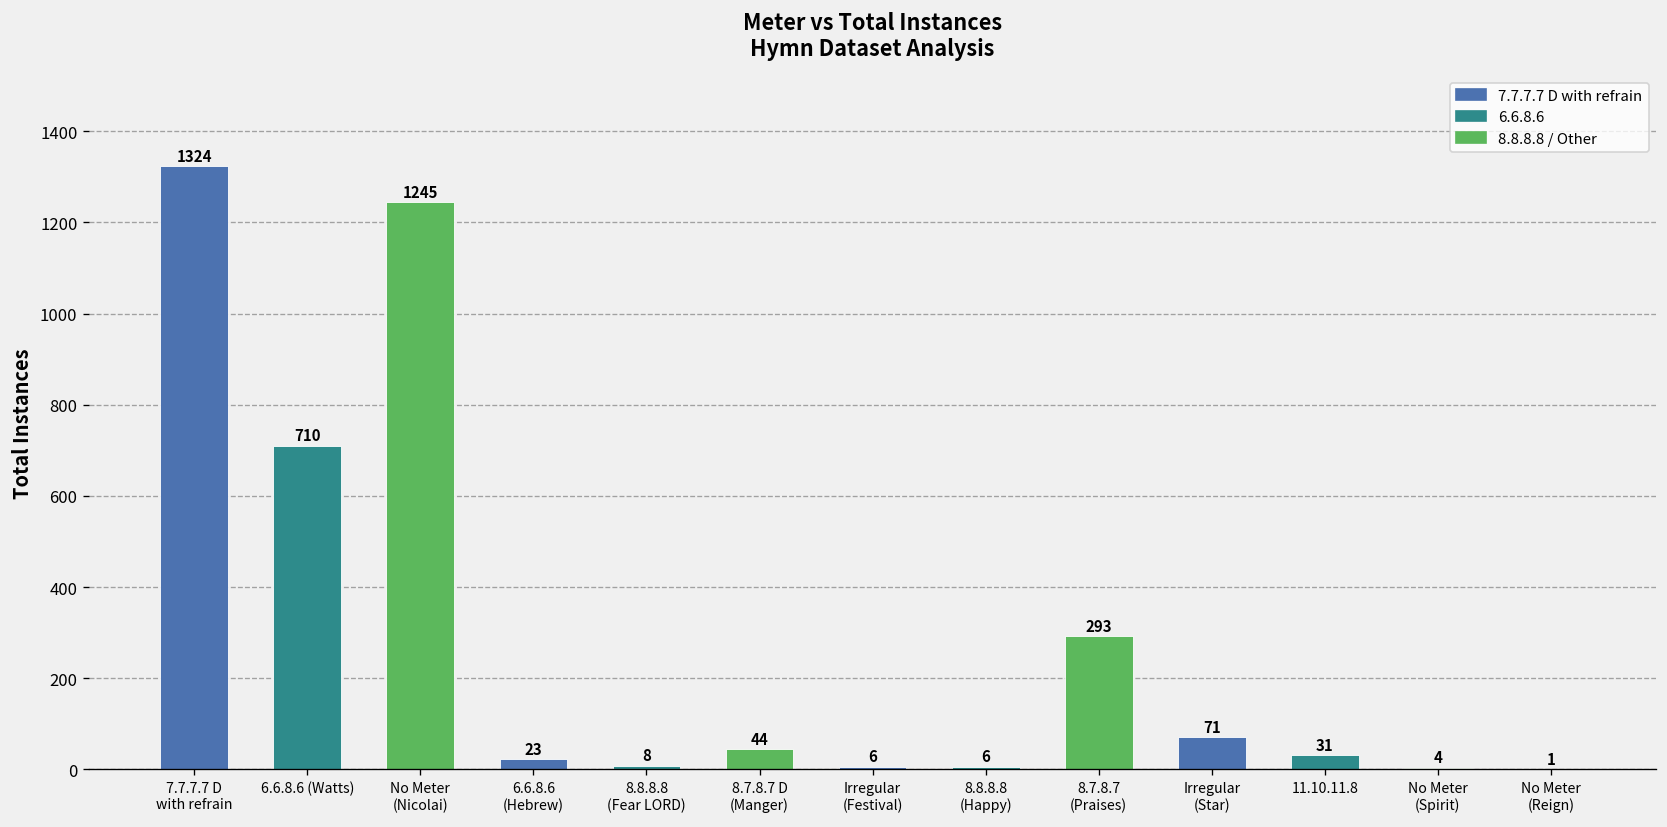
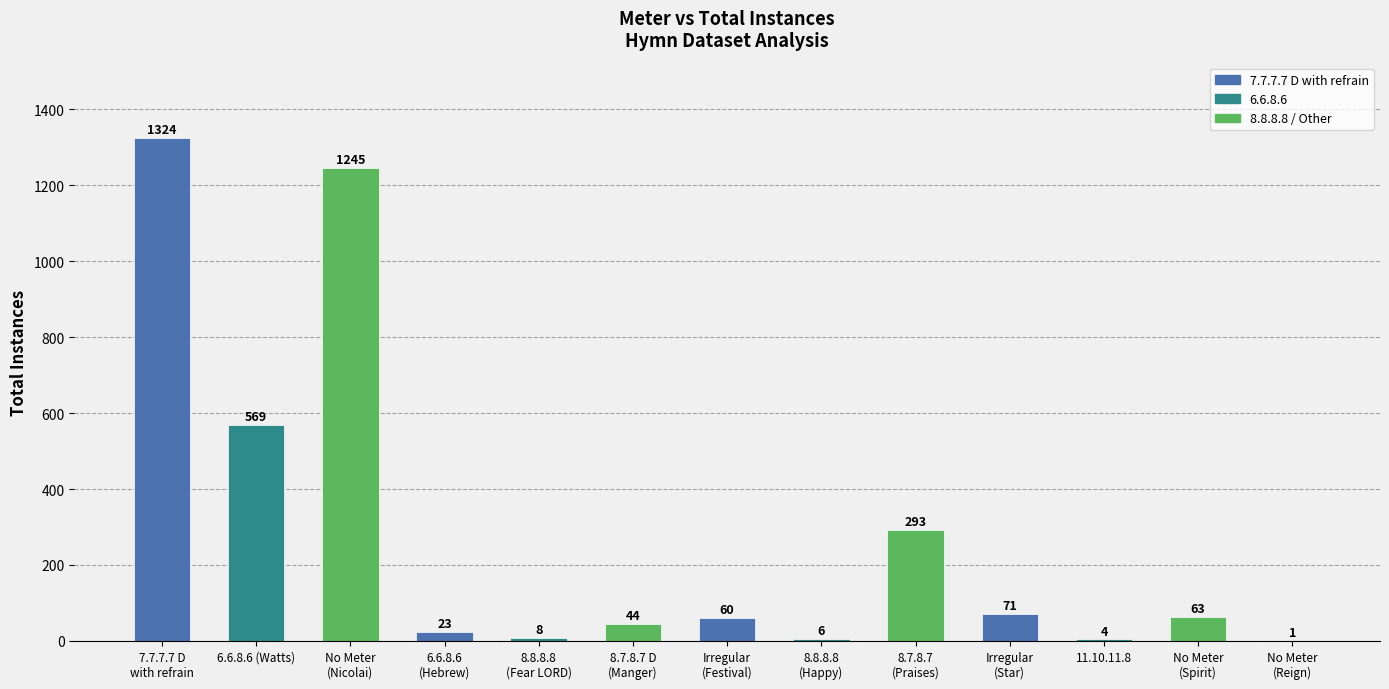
  {
    "7.7.7.7 D with refrain": 1324,
-   "6.6.8.6 (Watts)": 710,
+   "6.6.8.6 (Watts)": 569,
    "No Meter (Nicolai)": 1245,
    "6.6.8.6 (Hebrew)": 23,
    "8.8.8.8 (Fear LORD)": 8,
    "8.7.8.7 D (Manger)": 44,
-   "Irregular (Festival)": 6,
+   "Irregular (Festival)": 60,
    "8.8.8.8 (Happy)": 6,
    "8.7.8.7 (Praises)": 293,
    "Irregular (Star)": 71,
-   "11.10.11.8": 31,
-   "No Meter (Spirit)": 4,
+   "11.10.11.8": 4,
+   "No Meter (Spirit)": 63,
    "No Meter (Reign)": 1
  }
